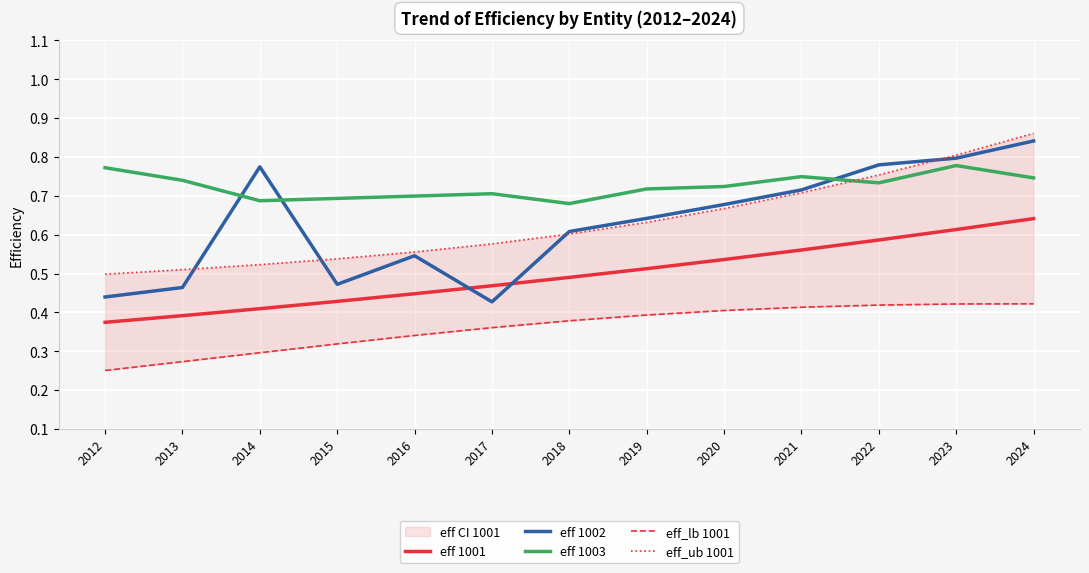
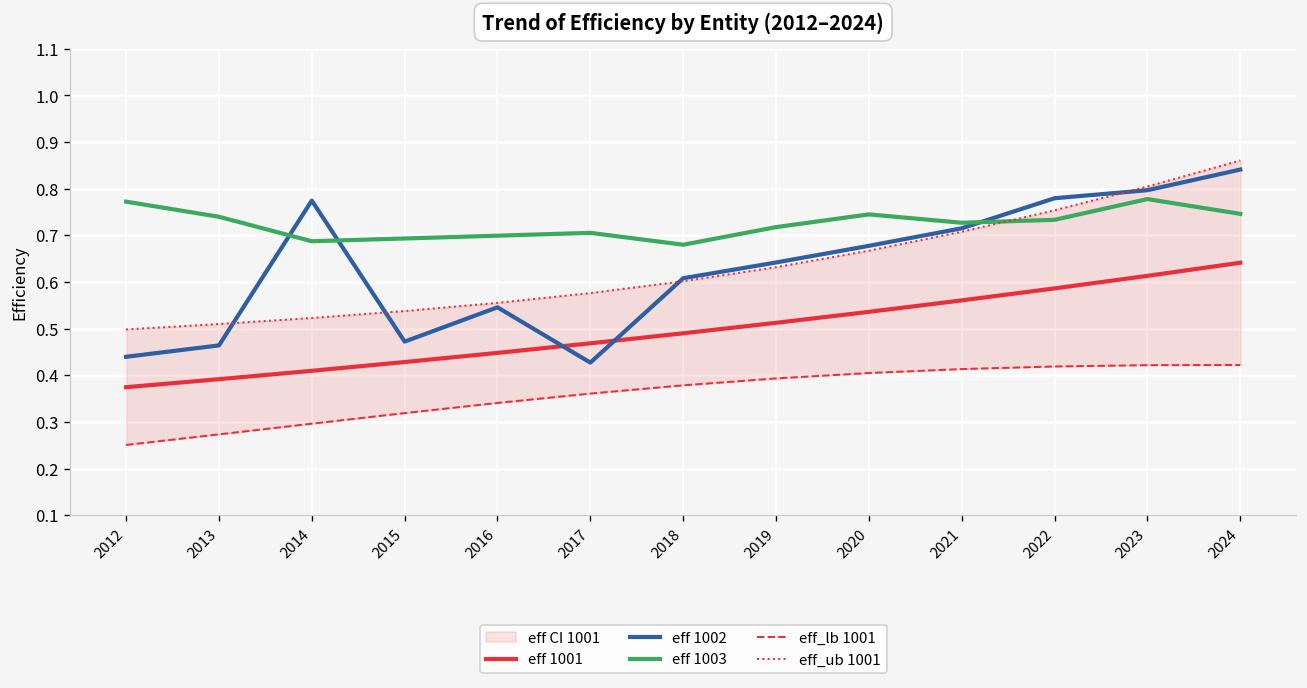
  {
    "eff 1002": {
      "2012": 0.44,
      "2013": 0.46,
      "2014": 0.77,
      "2015": 0.47,
      "2016": 0.55,
      "2017": 0.43,
      "2019": 0.64,
      "2020": 0.68,
      "2021": 0.72,
      "2022": 0.78,
      "2023": 0.80,
      "2024": 0.84
    },
    "eff 1003": {
      "2012": 0.77,
      "2013": 0.74,
      "2014": 0.69,
      "2015": 0.69,
      "2016": 0.70,
      "2017": 0.71,
      "2018": 0.68,
      "2019": 0.72,
-     "2020": 0.72,
-     "2021": 0.75,
+     "2020": 0.74,
+     "2021": 0.73,
      "2022": 0.73,
      "2023": 0.78,
      "2024": 0.75
    }
  }
